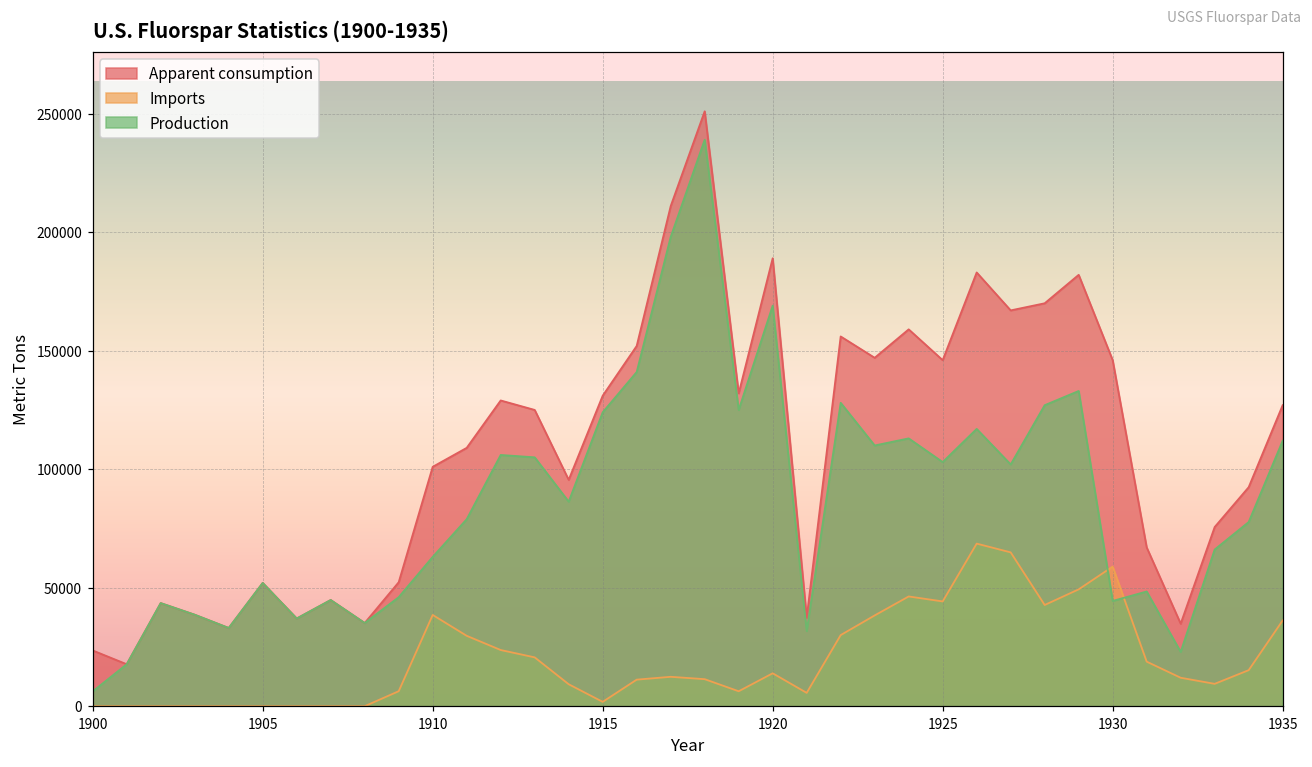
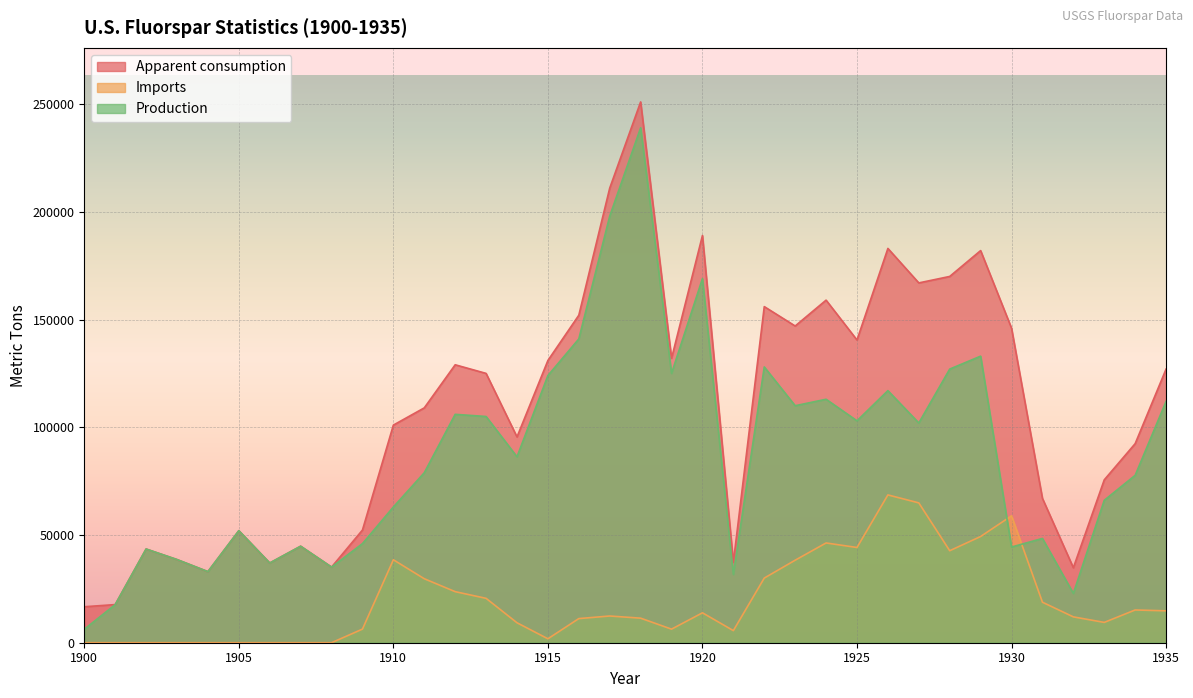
  {
    "Apparent consumption": {
-     "1900": 24000,
+     "1900": 17000,
      "1910": 101000,
      "1915": 131000,
      "1920": 189000,
-     "1925": 146000,
+     "1925": 141000,
      "1930": 146000,
      "1935": 127000
    },
    "Imports": {
      "1900": 0,
      "1905": 0,
      "1910": 39000,
      "1915": 2000,
      "1920": 14000,
      "1925": 44000,
      "1930": 59000,
-     "1935": 36000
+     "1935": 15000
    },
    "Production": {
      "1900": 6000,
      "1910": 63000,
      "1915": 124000,
      "1920": 169000,
      "1925": 103000,
      "1930": 44000,
      "1935": 112000
    }
  }
